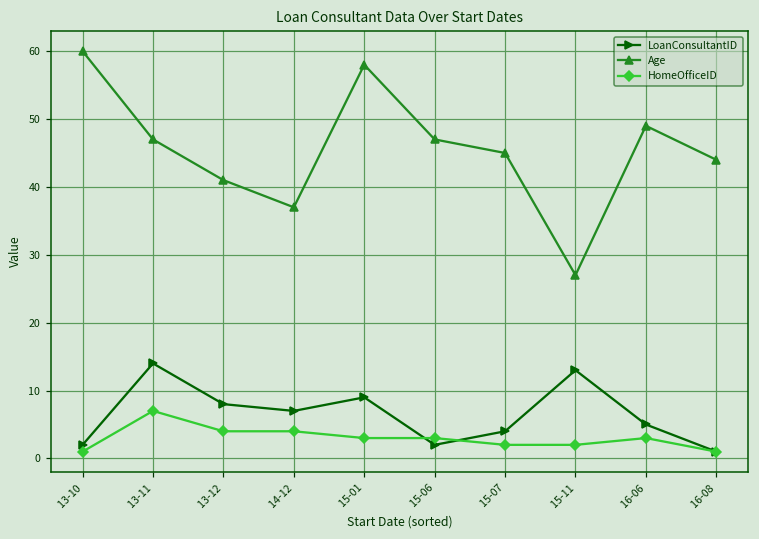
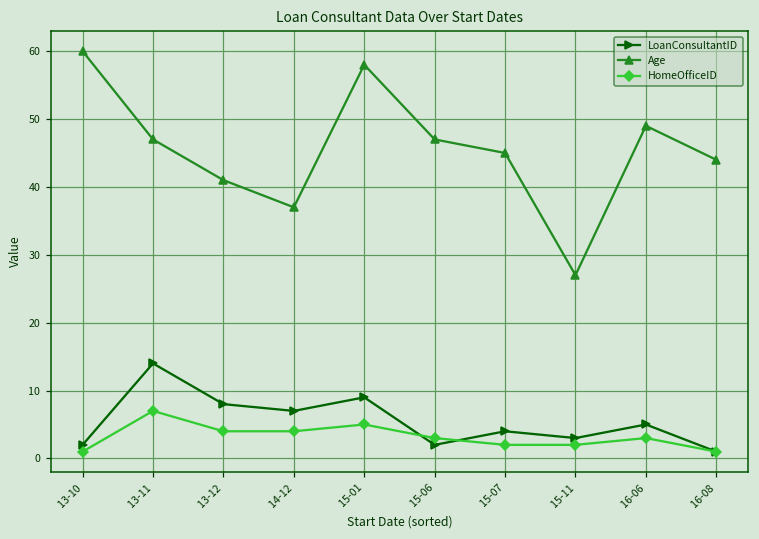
  {
    "LoanConsultantID": {
      "13-10": 2,
      "13-11": 14,
      "13-12": 8,
      "14-12": 7,
      "15-01": 9,
      "15-06": 2,
      "15-07": 4,
-     "15-11": 13,
+     "15-11": 3,
      "16-06": 5
    },
    "Age": {
      "13-10": 60,
      "13-11": 47,
      "13-12": 41,
      "14-12": 37,
      "15-01": 58,
      "15-06": 47,
      "15-07": 45,
      "15-11": 27,
      "16-06": 49,
      "16-08": 44
    },
    "HomeOfficeID": {
      "13-10": 1,
      "13-11": 7,
      "13-12": 4,
      "14-12": 4,
-     "15-01": 3,
+     "15-01": 5,
      "15-06": 3,
      "15-07": 2,
      "15-11": 2,
      "16-06": 3
    }
  }
